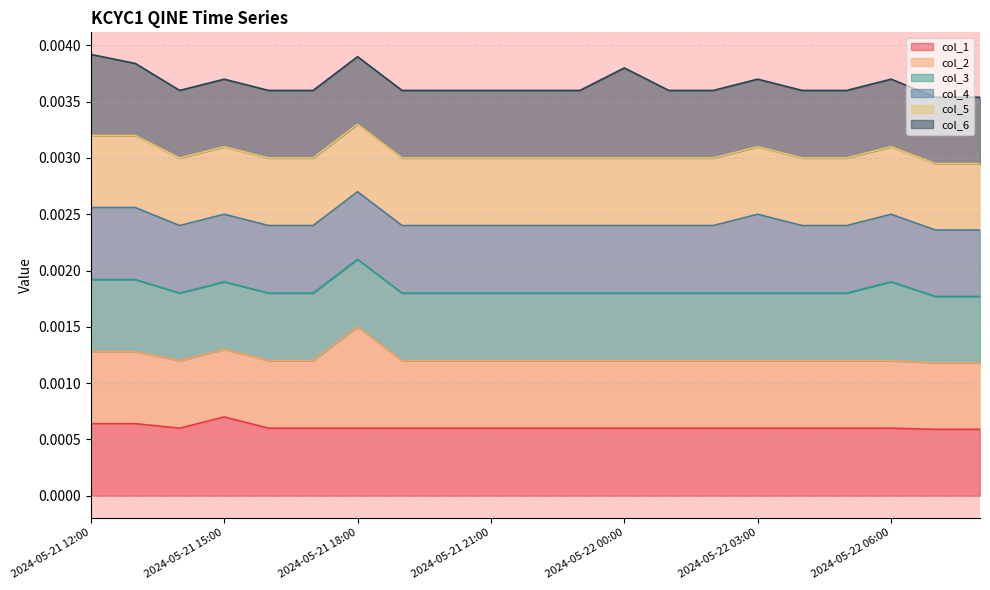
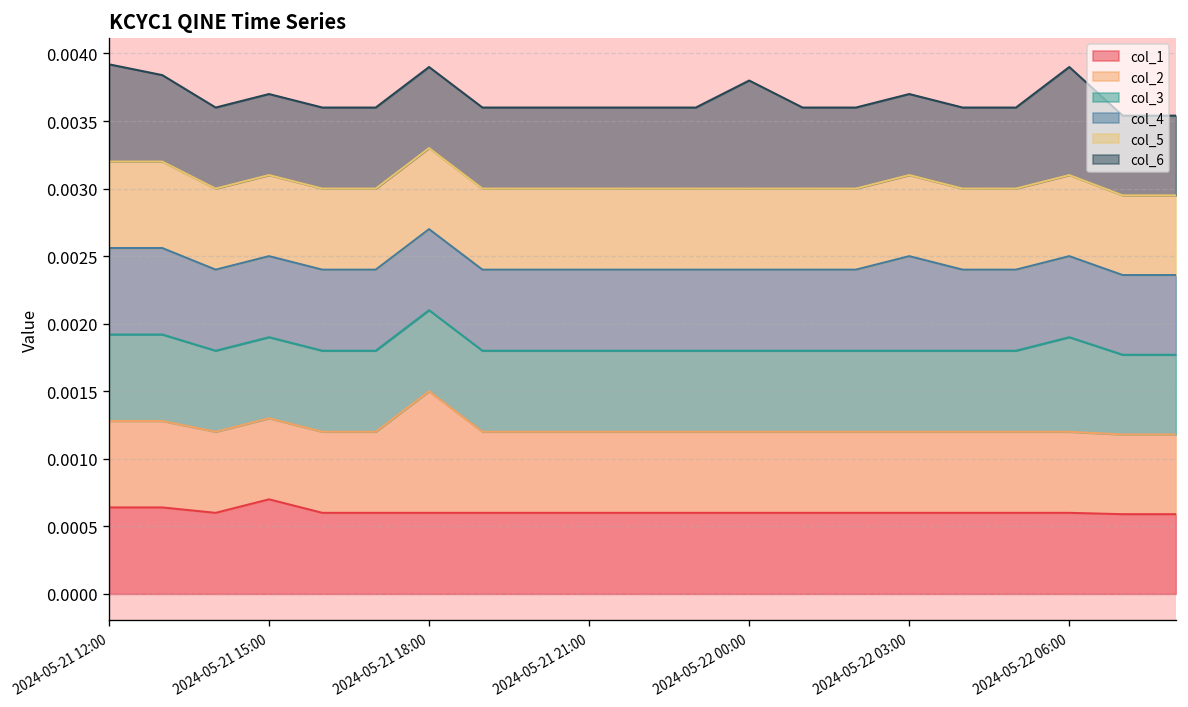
  {
    "col_1": {
      "2024-05-21 12:00": 0.00064,
      "2024-05-21 15:00": 0.0007,
      "2024-05-21 18:00": 0.0006,
      "2024-05-21 21:00": 0.0006,
      "2024-05-22 00:00": 0.0006,
      "2024-05-22 03:00": 0.0006,
      "2024-05-22 06:00": 0.0006
    },
    "col_6": {
      "2024-05-21 12:00": 0.0007,
      "2024-05-21 15:00": 0.0006,
      "2024-05-21 18:00": 0.0006,
      "2024-05-21 21:00": 0.0006,
      "2024-05-22 00:00": 0.0008,
      "2024-05-22 03:00": 0.0006,
-     "2024-05-22 06:00": 0.0006
+     "2024-05-22 06:00": 0.0008
    }
  }
